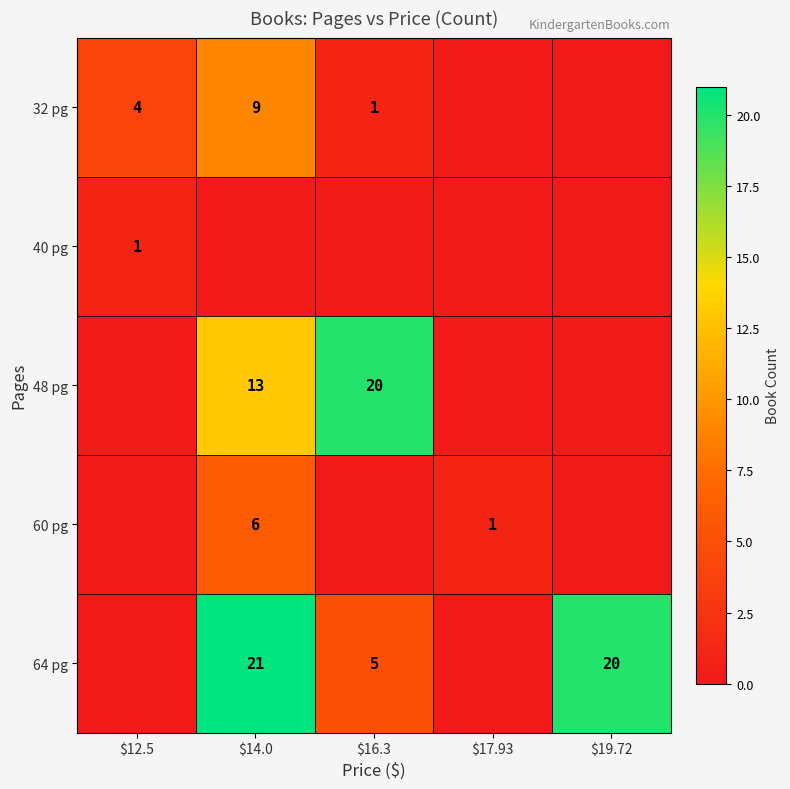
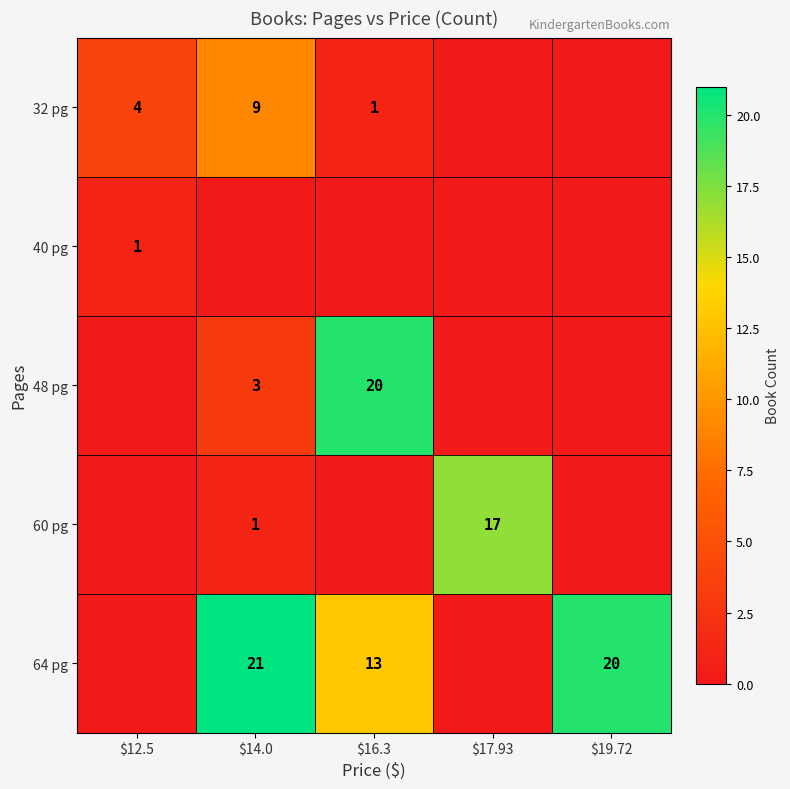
  {
    "32 pg": {
      "$12.5": 4,
      "$14.0": 9,
      "$16.3": 1
    },
    "40 pg": {
      "$12.5": 1
    },
    "48 pg": {
-     "$14.0": 13,
+     "$14.0": 3,
      "$16.3": 20
    },
    "60 pg": {
-     "$14.0": 6,
-     "$17.93": 1
+     "$14.0": 1,
+     "$17.93": 17
    },
    "64 pg": {
      "$14.0": 21,
-     "$16.3": 5,
+     "$16.3": 13,
      "$19.72": 20
    }
  }
